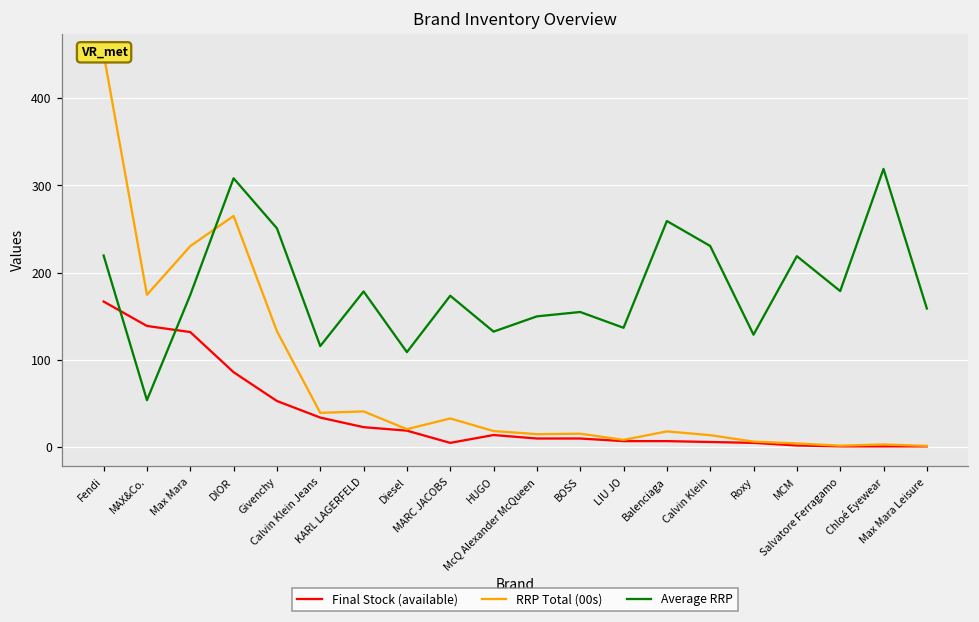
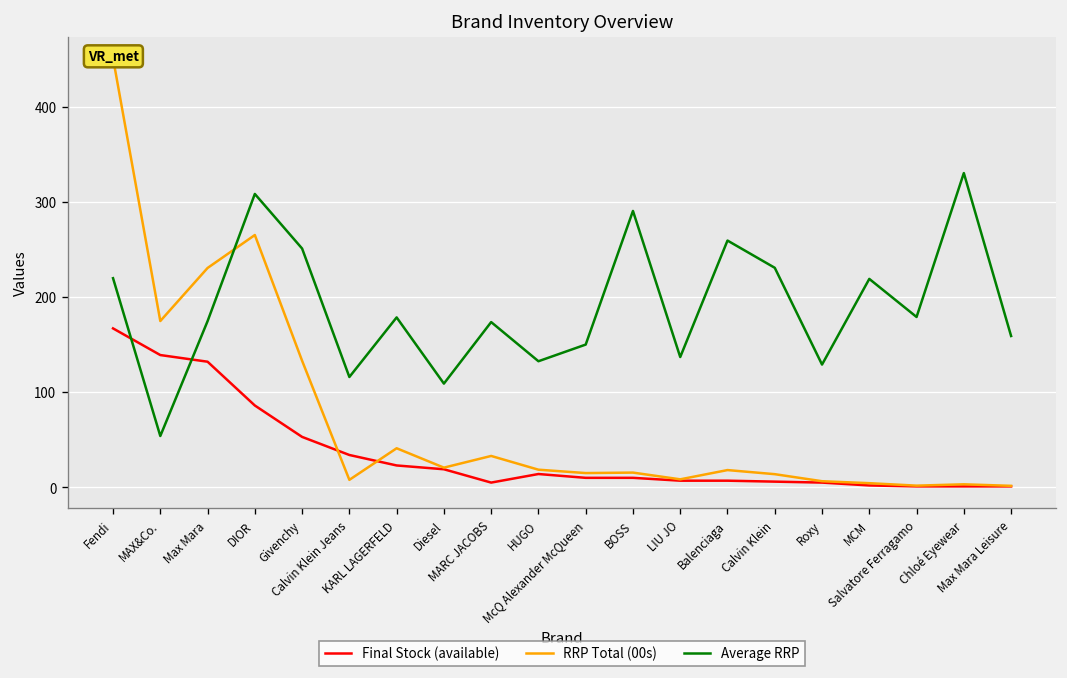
  {
    "Final Stock (available)": {
      "Fendi": 170,
      "MAX&Co.": 140,
      "Max Mara": 130,
      "DIOR": 90,
      "Givenchy": 50,
      "Calvin Klein Jeans": 30,
      "KARL LAGERFELD": 20,
      "MARC JACOBS": 10,
      "HUGO": 10,
      "McQ Alexander McQueen": 10,
      "BOSS": 10,
      "Balenciaga": 10,
      "Calvin Klein": 10
    },
    "RRP Total (00s)": {
      "MAX&Co.": 170,
      "Max Mara": 230,
      "DIOR": 270,
      "Givenchy": 130,
-     "Calvin Klein Jeans": 40,
+     "Calvin Klein Jeans": 10,
      "KARL LAGERFELD": 40,
      "MARC JACOBS": 30,
      "HUGO": 20,
      "McQ Alexander McQueen": 20,
      "BOSS": 20,
      "Balenciaga": 20,
      "Calvin Klein": 10
    },
    "Average RRP": {
      "Fendi": 220,
      "MAX&Co.": 50,
      "Max Mara": 170,
      "DIOR": 310,
      "Givenchy": 250,
      "Calvin Klein Jeans": 120,
      "KARL LAGERFELD": 180,
      "Diesel": 110,
      "MARC JACOBS": 170,
      "HUGO": 130,
      "McQ Alexander McQueen": 150,
-     "BOSS": 160,
+     "BOSS": 290,
      "LIU JO": 140,
      "Balenciaga": 260,
      "Calvin Klein": 230,
      "Roxy": 130,
      "MCM": 220,
      "Salvatore Ferragamo": 180,
-     "Chloé Eyewear": 320,
+     "Chloé Eyewear": 330,
      "Max Mara Leisure": 160
    }
  }
